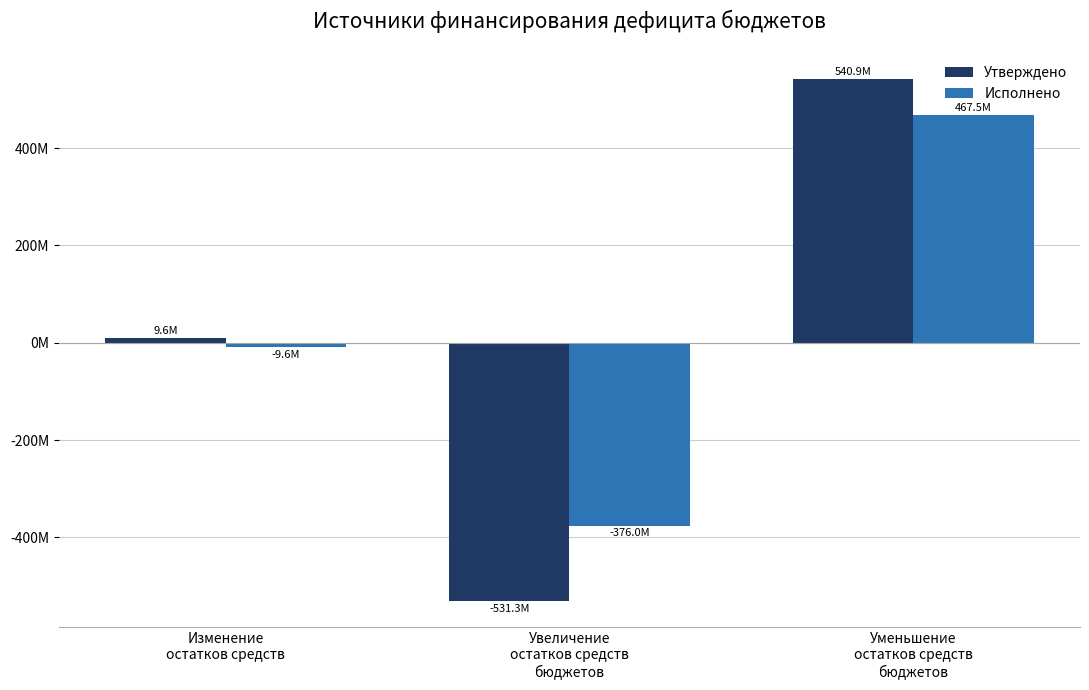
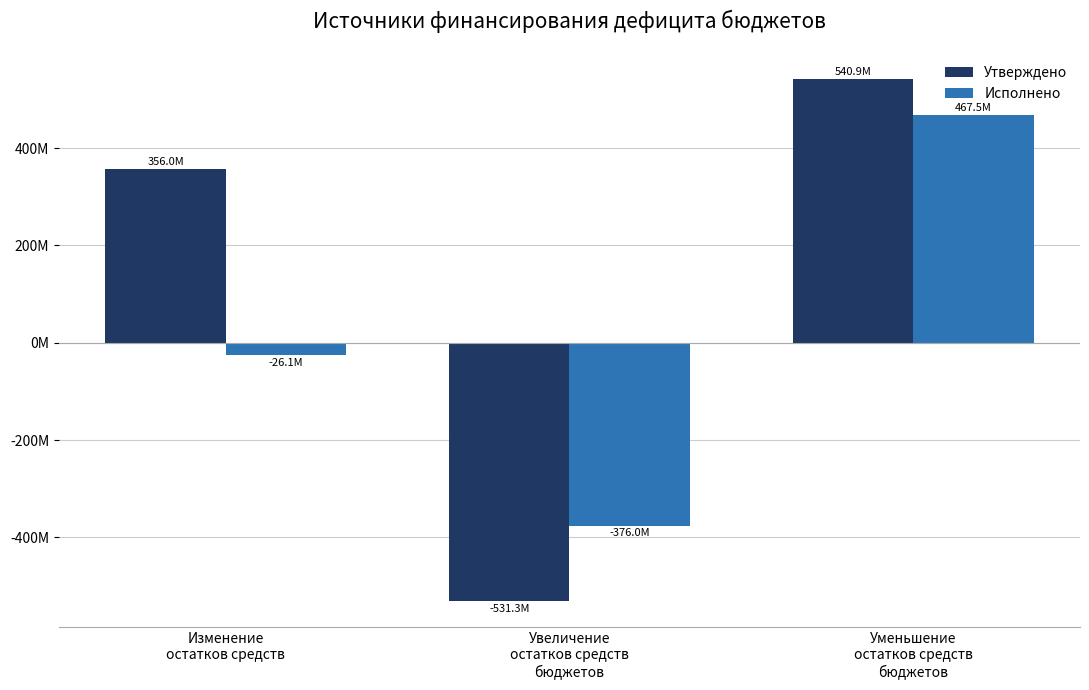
  {
    "Утверждено": {
-     "Изменение остатков средств": "9.6M",
+     "Изменение остатков средств": "356.0M",
      "Увеличение остатков средств бюджетов": "-531.3M",
      "Уменьшение остатков средств бюджетов": "540.9M"
    },
    "Исполнено": {
-     "Изменение остатков средств": "-9.6M",
+     "Изменение остатков средств": "-26.1M",
      "Увеличение остатков средств бюджетов": "-376.0M",
      "Уменьшение остатков средств бюджетов": "467.5M"
    }
  }
